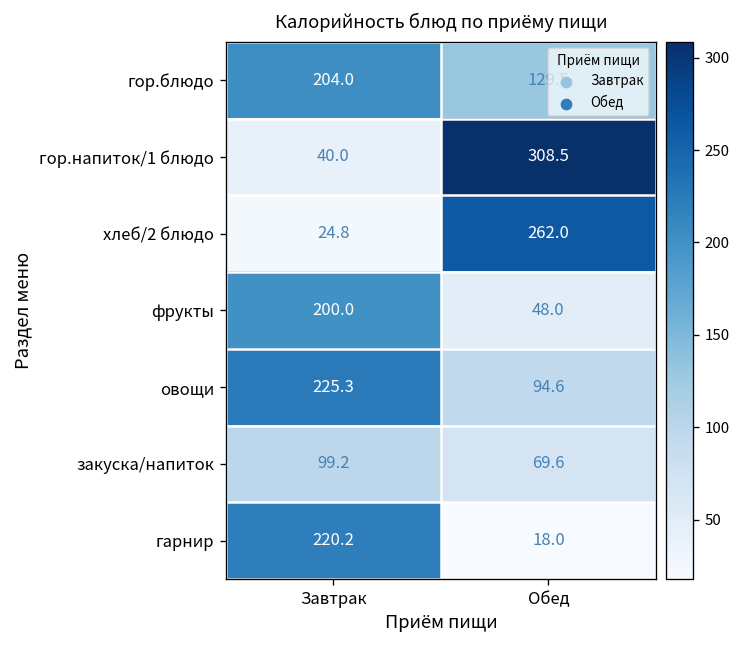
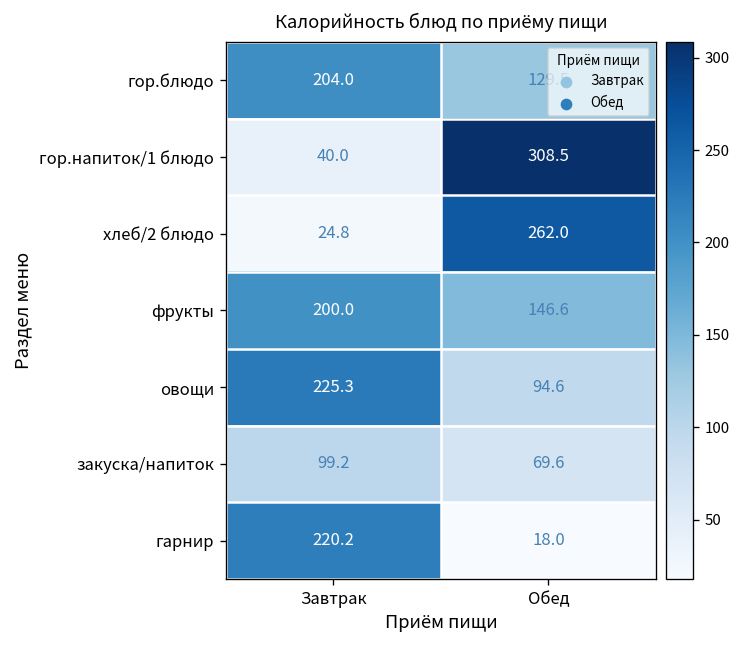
  {
    "гор.блюдо": {
      "Завтрак": 204.0
    },
    "гор.напиток/1 блюдо": {
      "Завтрак": 40.0,
      "Обед": 308.5
    },
    "хлеб/2 блюдо": {
      "Завтрак": 24.8,
      "Обед": 262.0
    },
    "фрукты": {
      "Завтрак": 200.0,
-     "Обед": 48.0
+     "Обед": 146.6
    },
    "овощи": {
      "Завтрак": 225.3,
      "Обед": 94.6
    },
    "закуска/напиток": {
      "Завтрак": 99.2,
      "Обед": 69.6
    },
    "гарнир": {
      "Завтрак": 220.2,
      "Обед": 18.0
    }
  }
